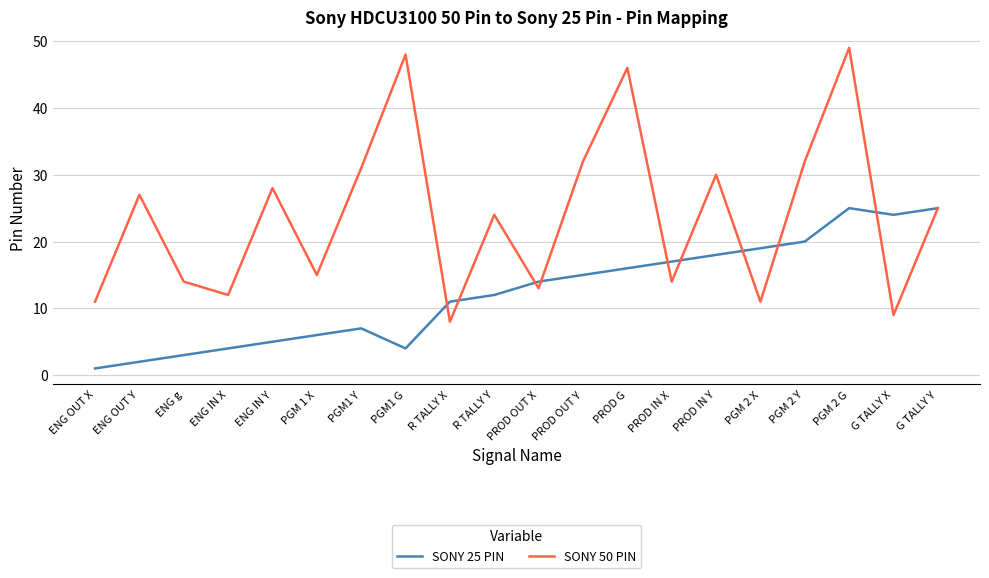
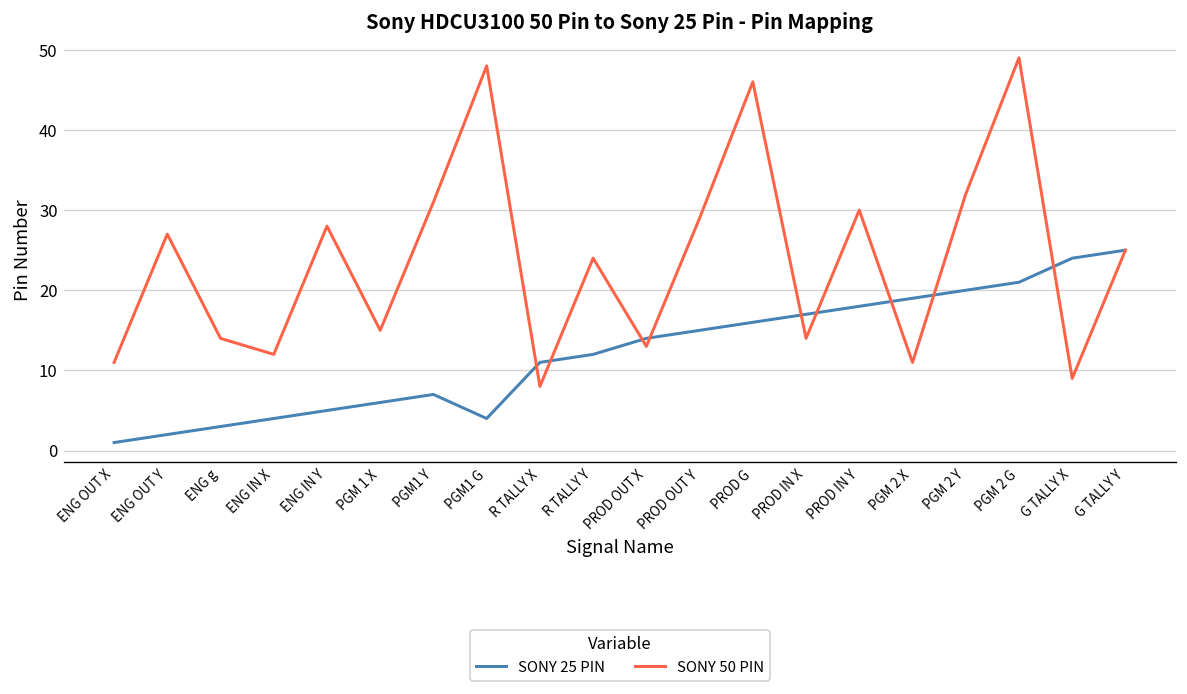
  {
    "SONY 25 PIN": {
      "ENG OUT X": 1,
      "ENG OUT Y": 2,
      "ENG g": 3,
      "ENG IN X": 4,
      "ENG IN Y": 5,
      "PGM 1 X": 6,
      "PGM1 Y": 7,
      "PGM1 G": 4,
      "R TALLY X": 11,
      "R TALLY Y": 12,
      "PROD OUT X": 14,
      "PROD OUT Y": 15,
      "PROD G": 16,
      "PROD IN X": 17,
      "PROD IN Y": 18,
      "PGM 2 X": 19,
      "PGM 2 Y": 20,
-     "PGM 2 G": 25,
+     "PGM 2 G": 21,
      "G TALLY X": 24
    },
    "SONY 50 PIN": {
      "ENG OUT X": 11,
      "ENG OUT Y": 27,
      "ENG g": 14,
      "ENG IN X": 12,
      "ENG IN Y": 28,
      "PGM 1 X": 15,
      "PGM1 Y": 31,
      "PGM1 G": 48,
      "R TALLY X": 8,
      "R TALLY Y": 24,
      "PROD OUT X": 13,
-     "PROD OUT Y": 32,
+     "PROD OUT Y": 29,
      "PROD G": 46,
      "PROD IN X": 14,
      "PROD IN Y": 30,
      "PGM 2 X": 11,
      "PGM 2 Y": 32,
      "PGM 2 G": 49,
      "G TALLY X": 9
    }
  }
